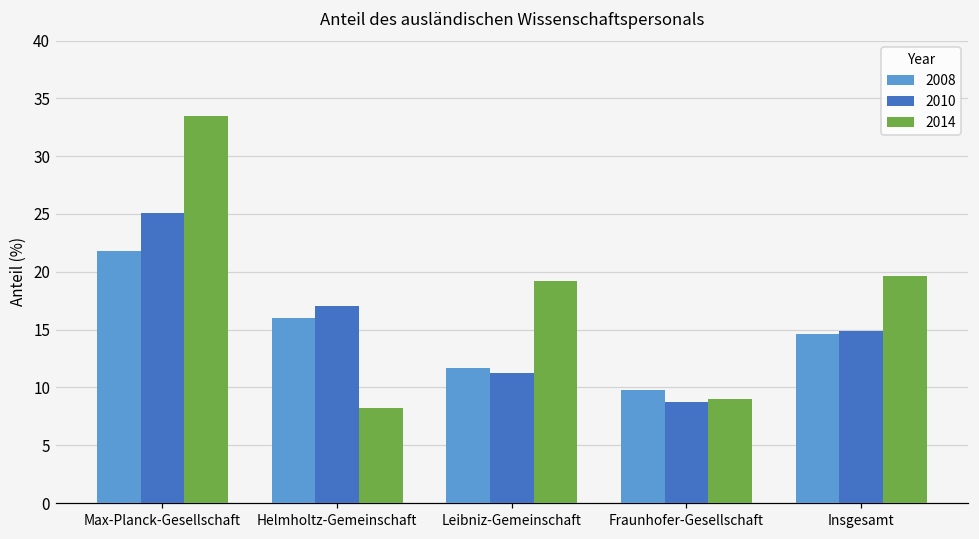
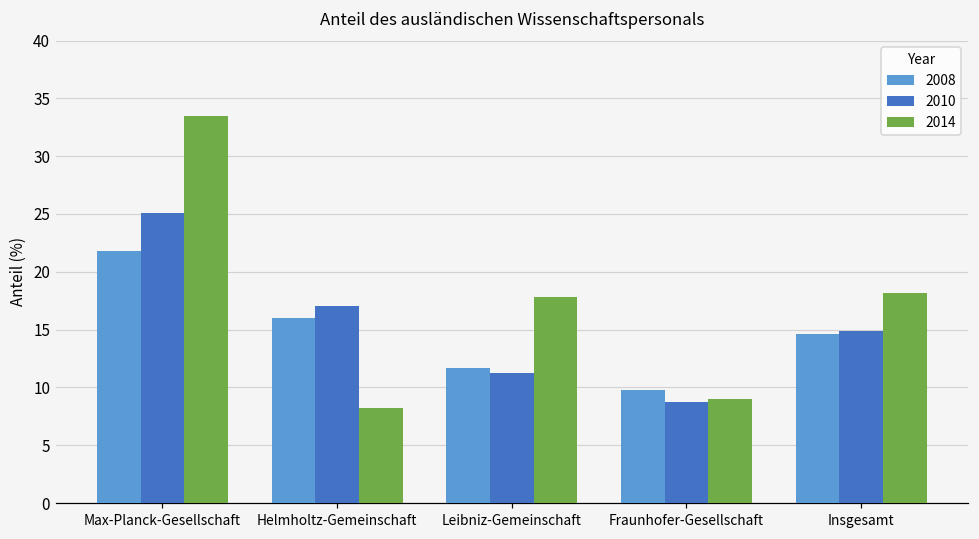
  {
    "2014": {
      "Max-Planck-Gesellschaft": 33.5,
      "Helmholtz-Gemeinschaft": 8.2,
-     "Leibniz-Gemeinschaft": 19.2,
+     "Leibniz-Gemeinschaft": 17.9,
      "Fraunhofer-Gesellschaft": 9.0,
-     "Insgesamt": 19.7
+     "Insgesamt": 18.2
    }
  }
